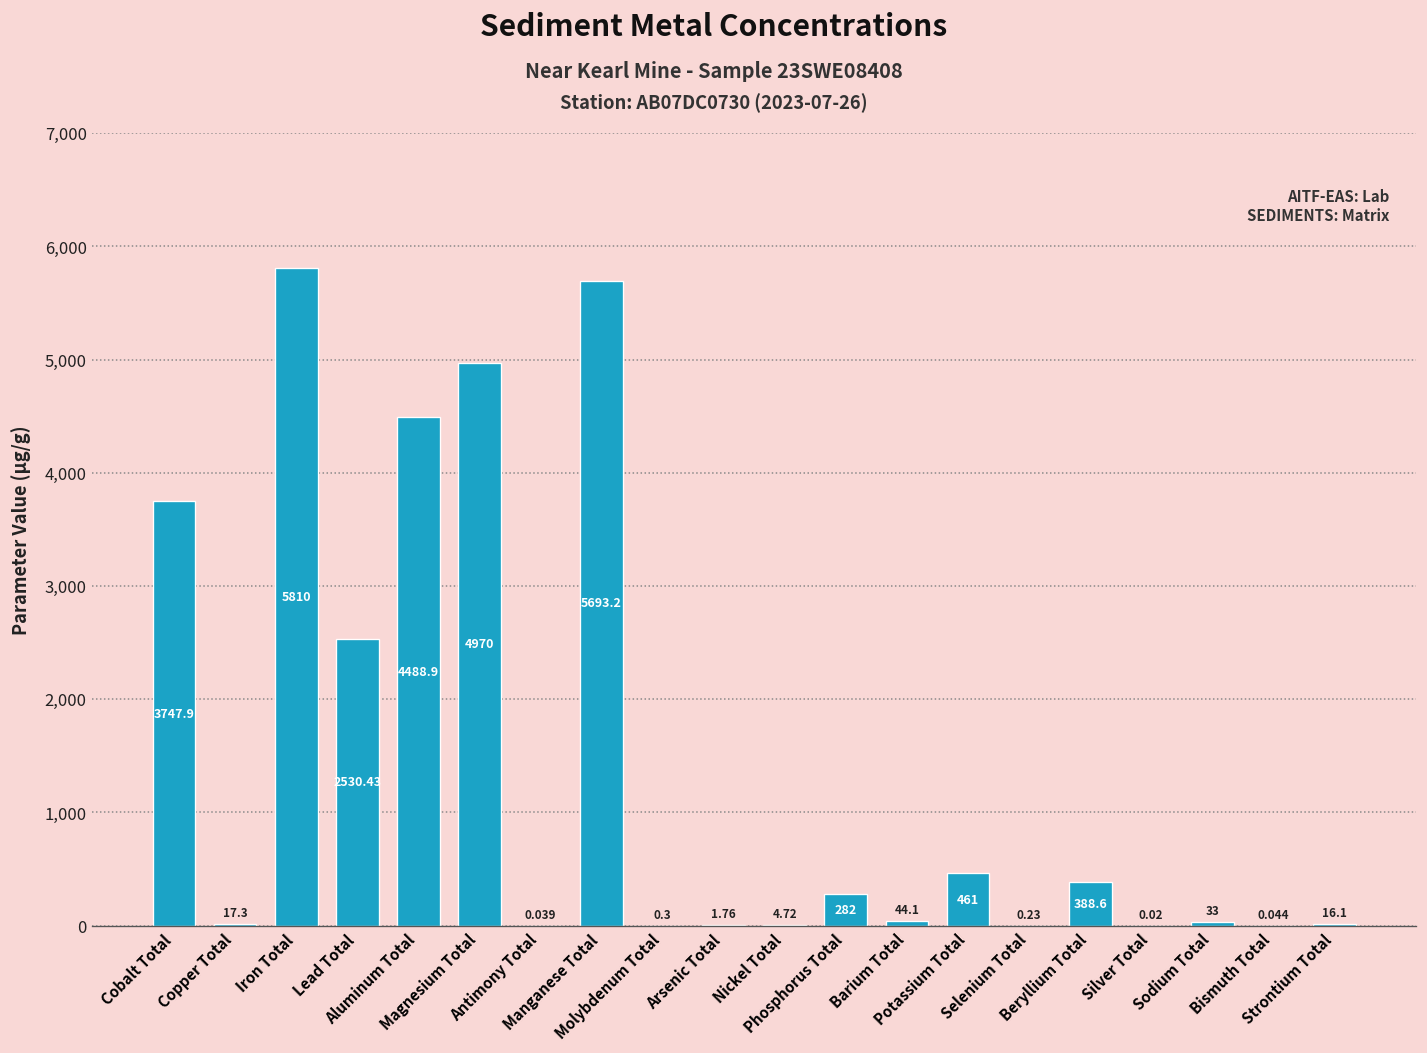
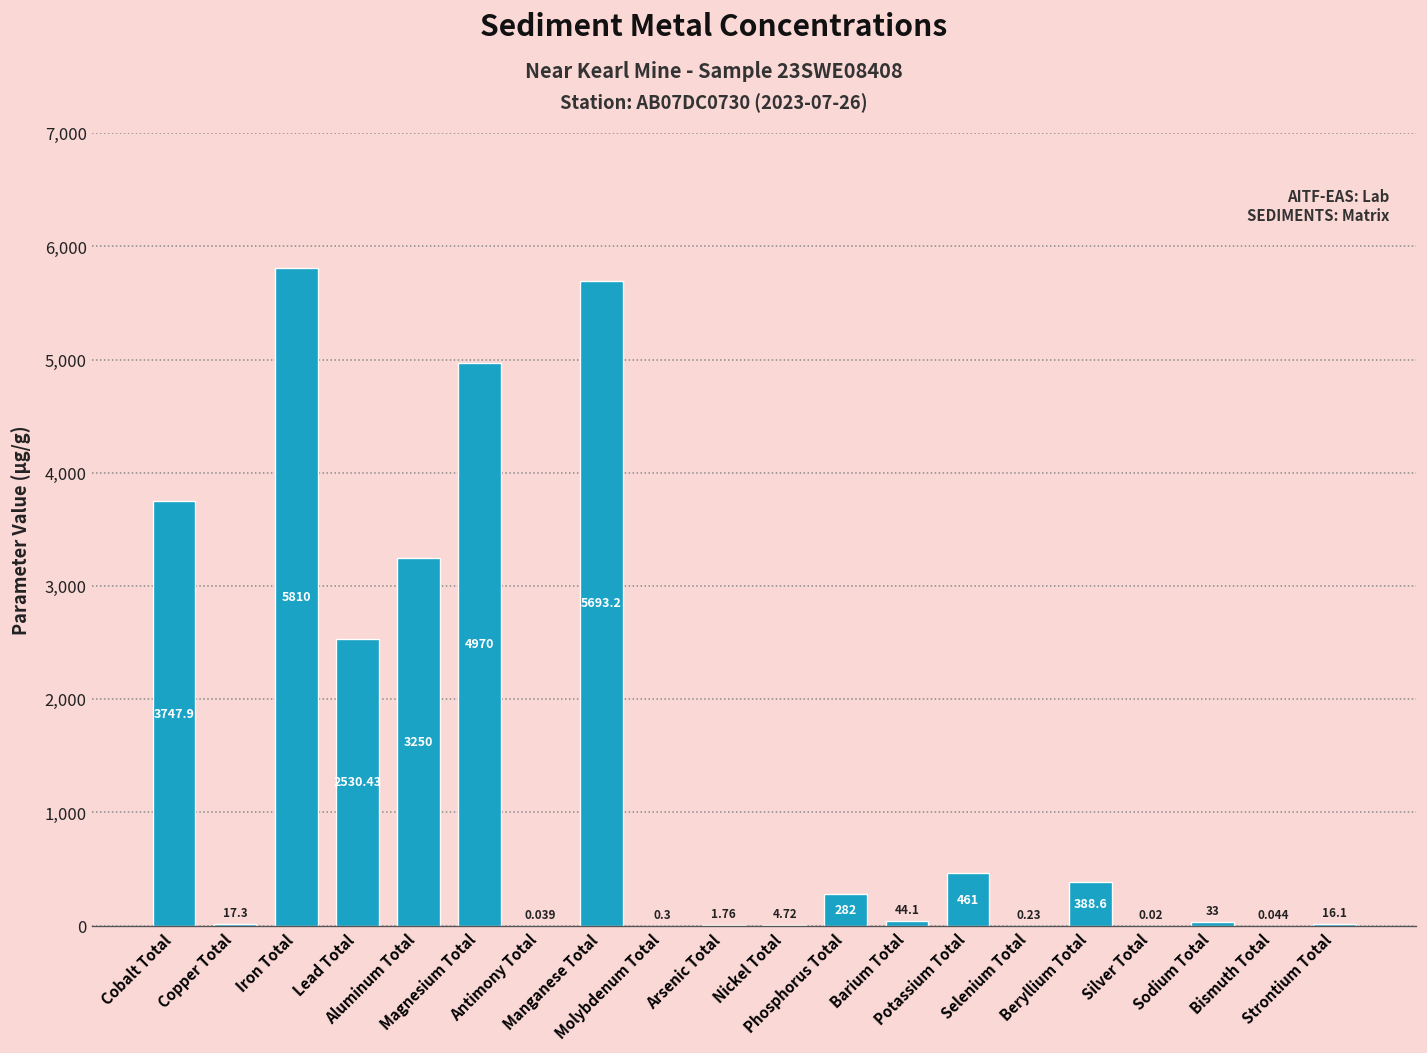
  {
    "Cobalt Total": 3747.9,
    "Copper Total": 17.3,
    "Iron Total": 5810,
    "Lead Total": 2530.43,
-   "Aluminum Total": 4488.9,
+   "Aluminum Total": 3250,
    "Magnesium Total": 4970,
    "Antimony Total": 0.039,
    "Manganese Total": 5693.2,
    "Molybdenum Total": 0.3,
    "Arsenic Total": 1.76,
    "Nickel Total": 4.72,
    "Phosphorus Total": 282,
    "Barium Total": 44.1,
    "Potassium Total": 461,
    "Selenium Total": 0.23,
    "Beryllium Total": 388.6,
    "Silver Total": 0.02,
    "Sodium Total": 33,
    "Bismuth Total": 0.044,
    "Strontium Total": 16.1
  }
